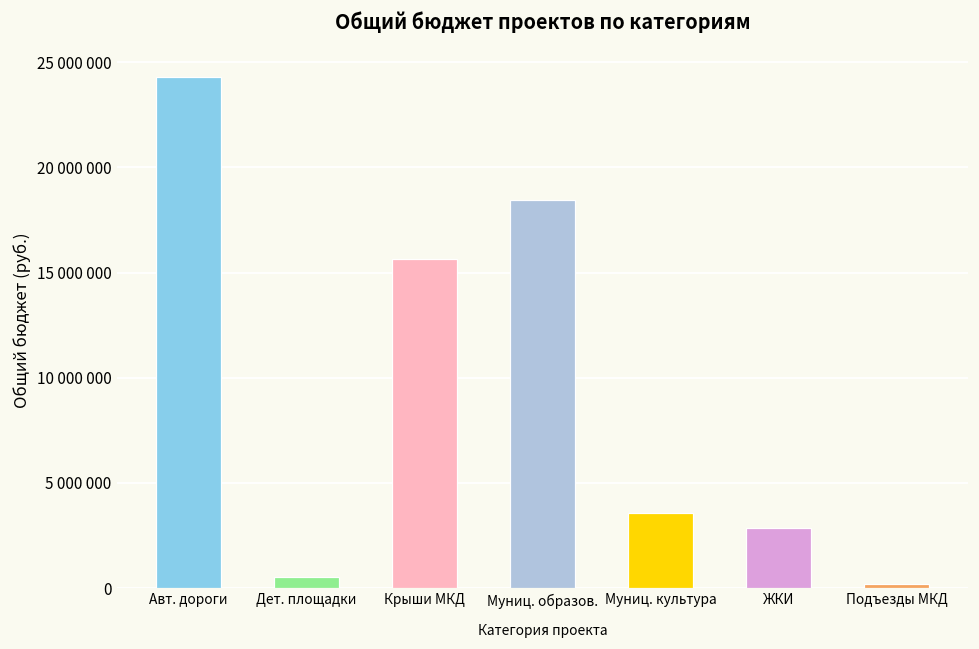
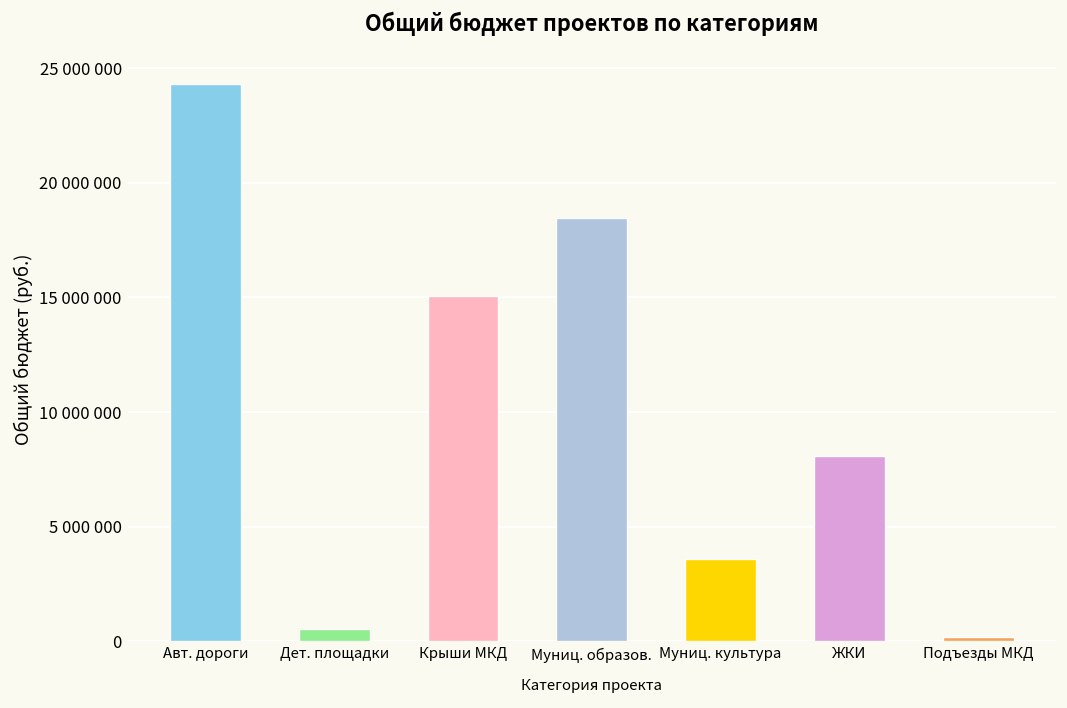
  {
    "Авт. дороги": 24300000,
    "Дет. площадки": 500000,
-   "Крыши МКД": 15700000,
+   "Крыши МКД": 15100000,
    "Муниц. образов.": 18500000,
    "Муниц. культура": 3600000,
-   "ЖКИ": 2800000,
+   "ЖКИ": 8100000,
    "Подъезды МКД": 200000
  }
